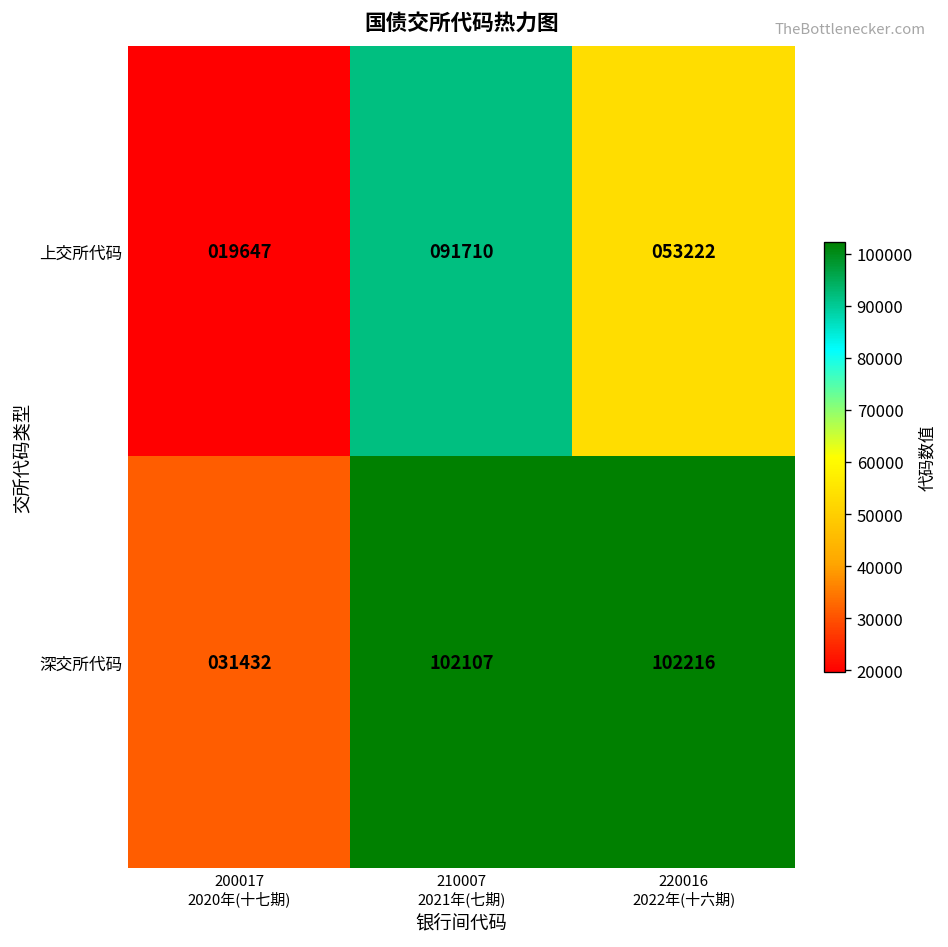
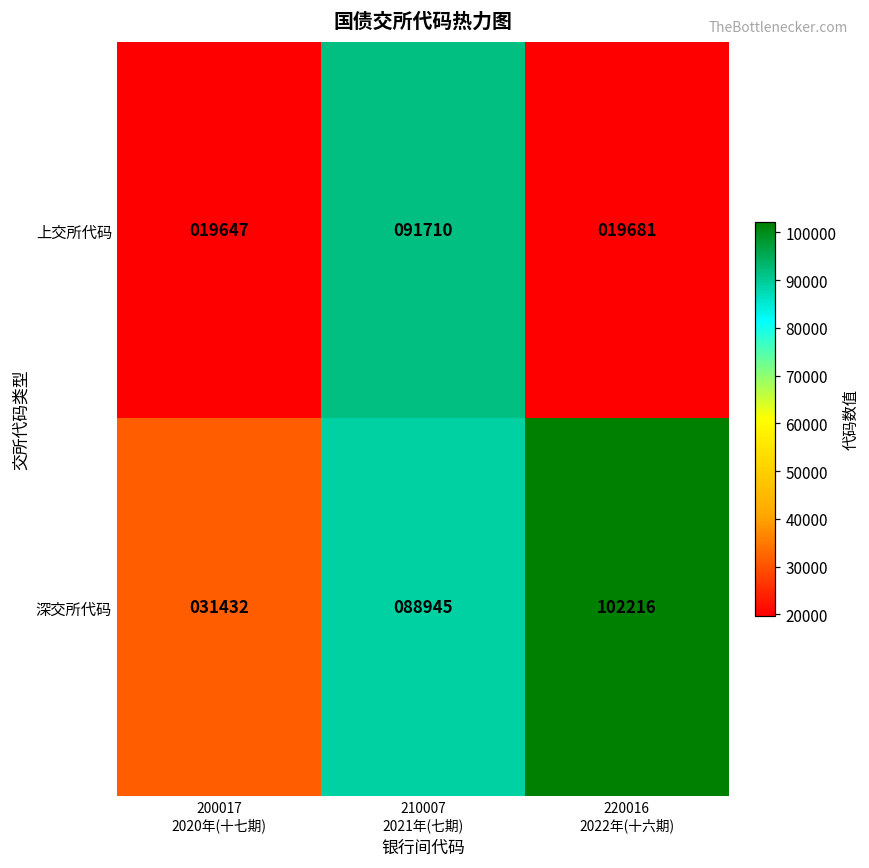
  {
    "上交所代码": {
      "200017 2020年(十七期)": "019647",
      "210007 2021年(七期)": "091710",
-     "220016 2022年(十六期)": "053222"
+     "220016 2022年(十六期)": "019681"
    },
    "深交所代码": {
      "200017 2020年(十七期)": "031432",
-     "210007 2021年(七期)": "102107",
+     "210007 2021年(七期)": "088945",
      "220016 2022年(十六期)": "102216"
    }
  }
